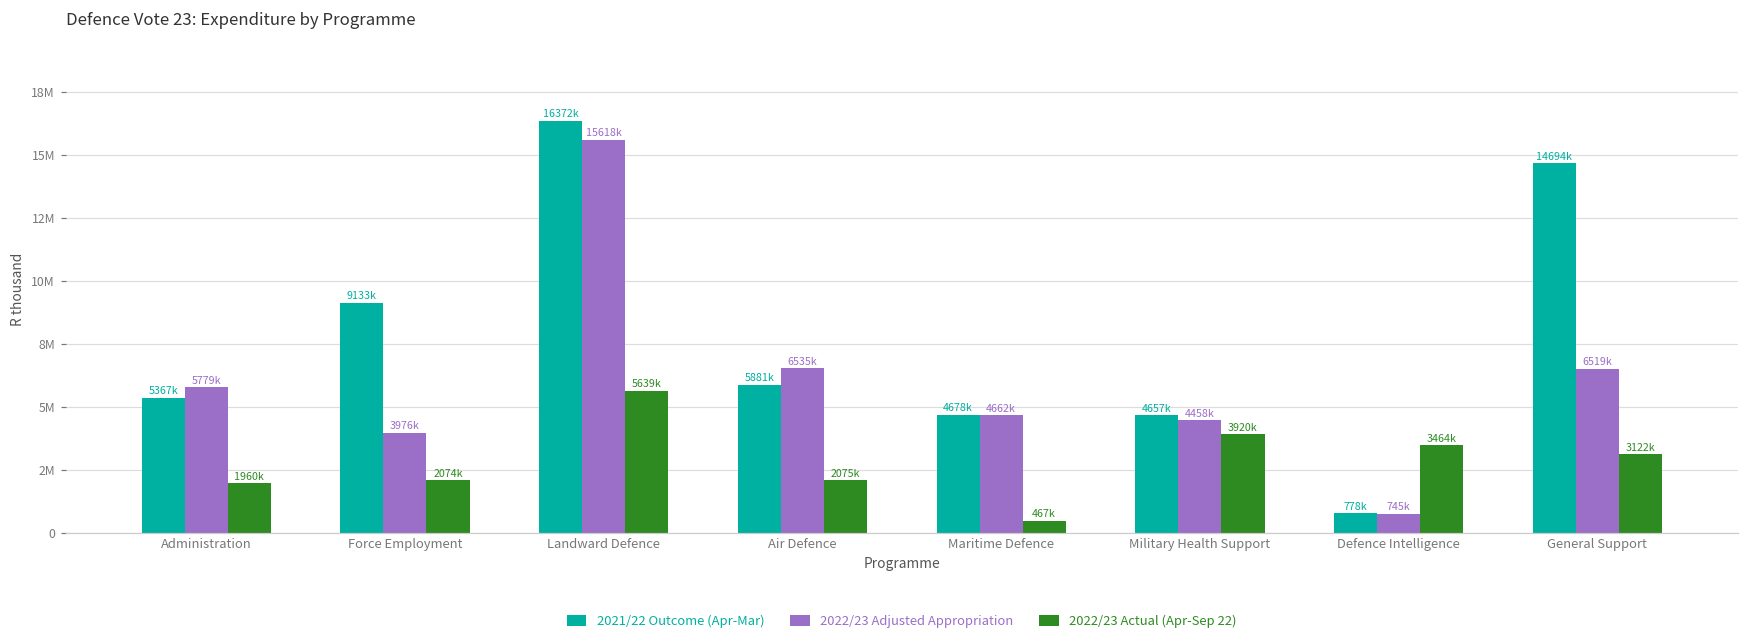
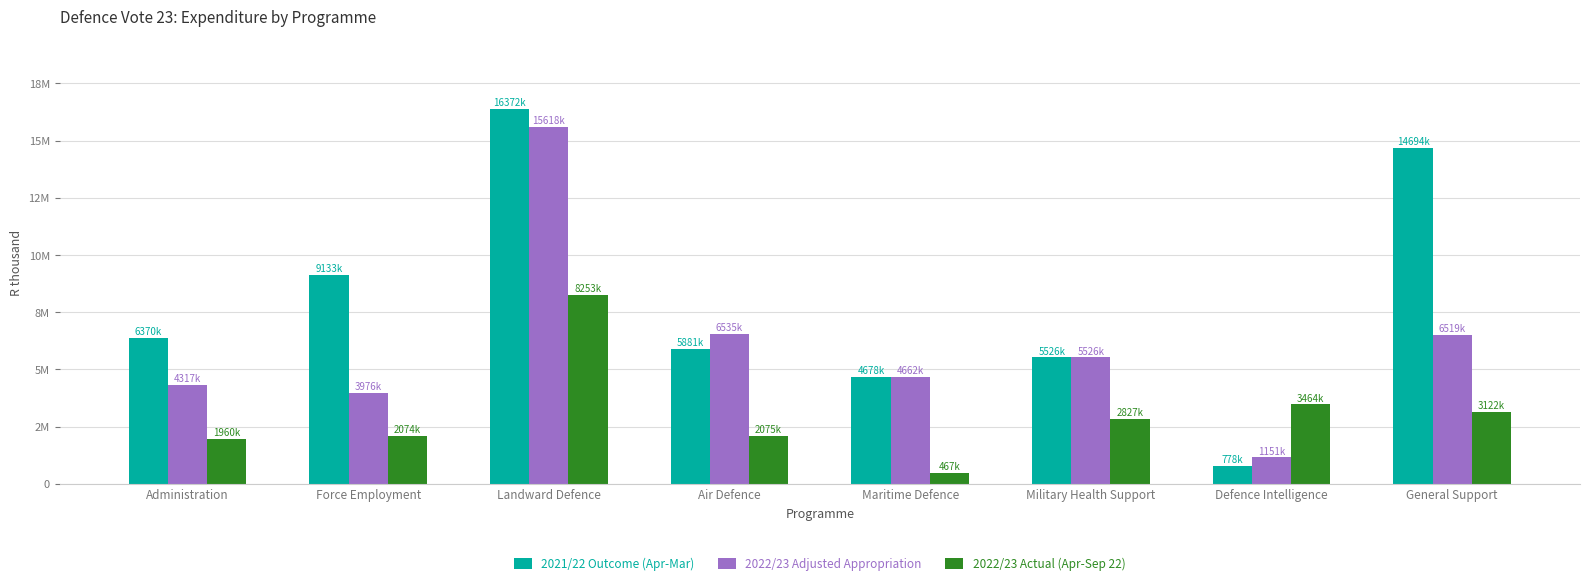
  {
    "2021/22 Outcome (Apr-Mar)": {
-     "Administration": "5367k",
+     "Administration": "6370k",
      "Force Employment": "9133k",
      "Landward Defence": "16372k",
      "Air Defence": "5881k",
      "Maritime Defence": "4678k",
-     "Military Health Support": "4657k",
+     "Military Health Support": "5526k",
      "Defence Intelligence": "778k",
      "General Support": "14694k"
    },
    "2022/23 Adjusted Appropriation": {
-     "Administration": "5779k",
+     "Administration": "4317k",
      "Force Employment": "3976k",
      "Landward Defence": "15618k",
      "Air Defence": "6535k",
      "Maritime Defence": "4662k",
-     "Military Health Support": "4458k",
-     "Defence Intelligence": "745k",
+     "Military Health Support": "5526k",
+     "Defence Intelligence": "1151k",
      "General Support": "6519k"
    },
    "2022/23 Actual (Apr-Sep 22)": {
      "Administration": "1960k",
      "Force Employment": "2074k",
-     "Landward Defence": "5639k",
+     "Landward Defence": "8253k",
      "Air Defence": "2075k",
      "Maritime Defence": "467k",
-     "Military Health Support": "3920k",
+     "Military Health Support": "2827k",
      "Defence Intelligence": "3464k",
      "General Support": "3122k"
    }
  }
